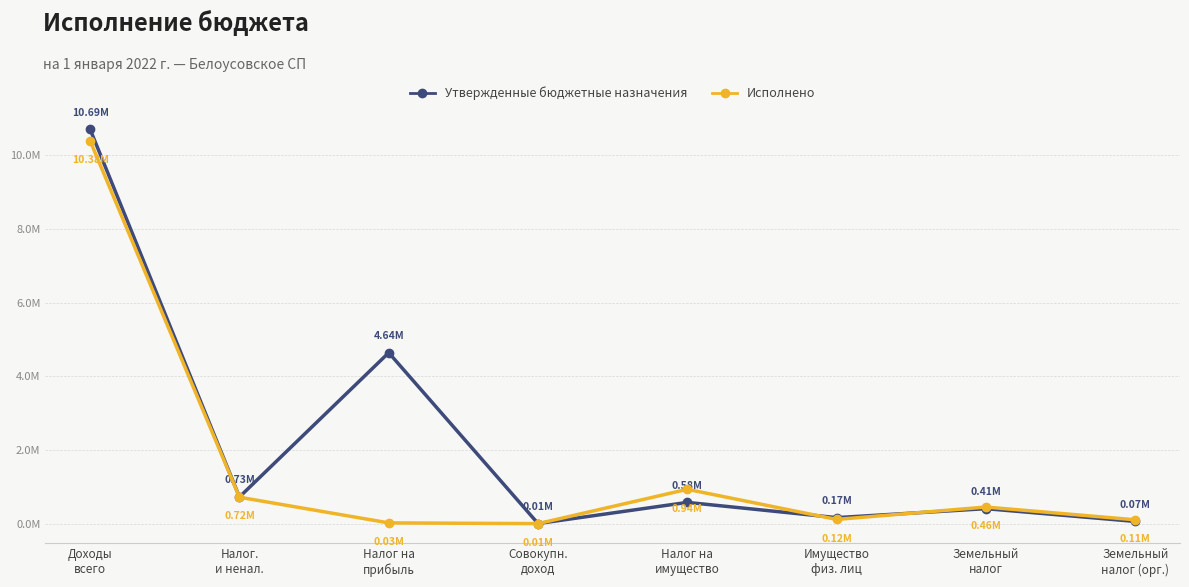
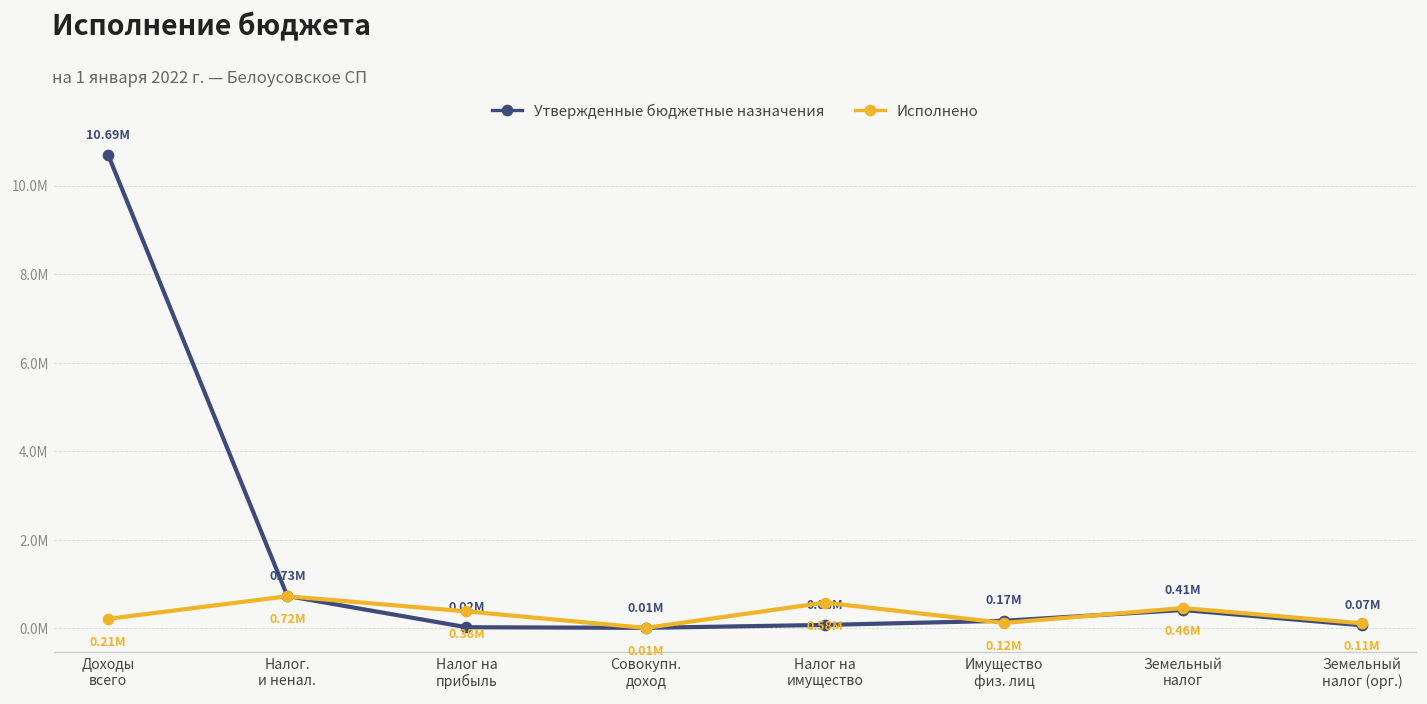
  {
    "Утвержденные бюджетные назначения": {
      "Доходы всего": "10.69M",
-     "Налог на прибыль": "4.64M",
-     "Налог на имущество": "0.58M"
+     "Налог на прибыль": "0.02M",
+     "Налог на имущество": "0.08M"
    },
    "Исполнено": {
-     "Доходы всего": "10.38M",
-     "Налог на прибыль": "0.03M",
-     "Налог на имущество": "0.94M"
+     "Доходы всего": "0.21M",
+     "Налог на прибыль": "0.38M",
+     "Налог на имущество": "0.58M"
    }
  }
